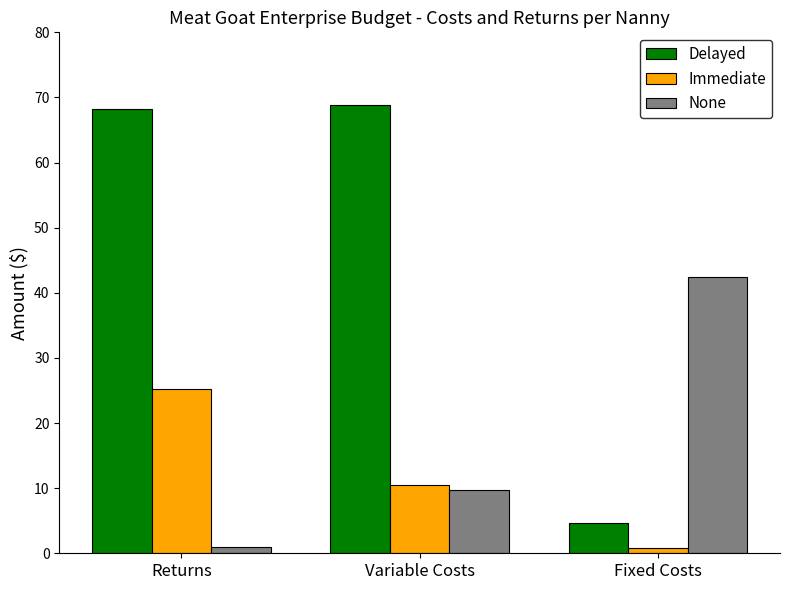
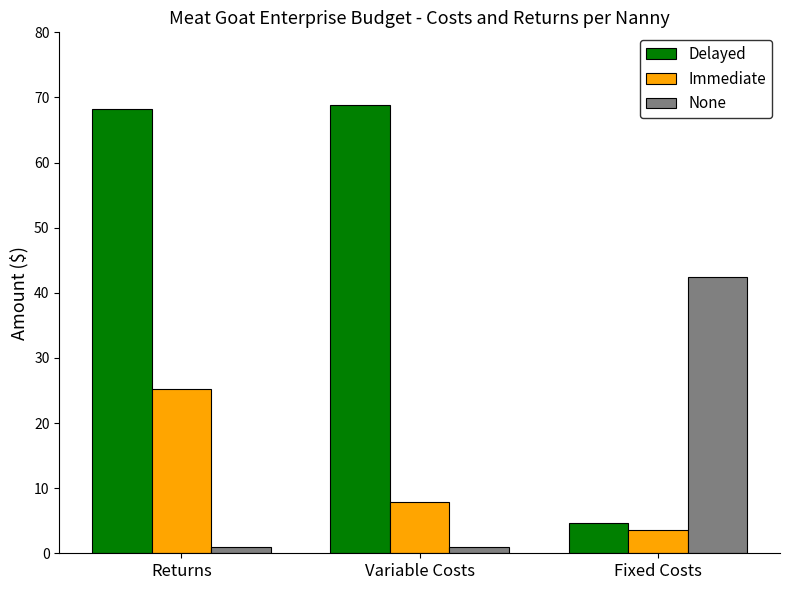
  {
    "Delayed": {
      "Returns": 68,
      "Variable Costs": 69,
      "Fixed Costs": 5
    },
    "Immediate": {
      "Returns": 25,
-     "Variable Costs": 10,
-     "Fixed Costs": 1
+     "Variable Costs": 8,
+     "Fixed Costs": 4
    },
    "None": {
      "Returns": 1,
-     "Variable Costs": 10,
+     "Variable Costs": 1,
      "Fixed Costs": 43
    }
  }
